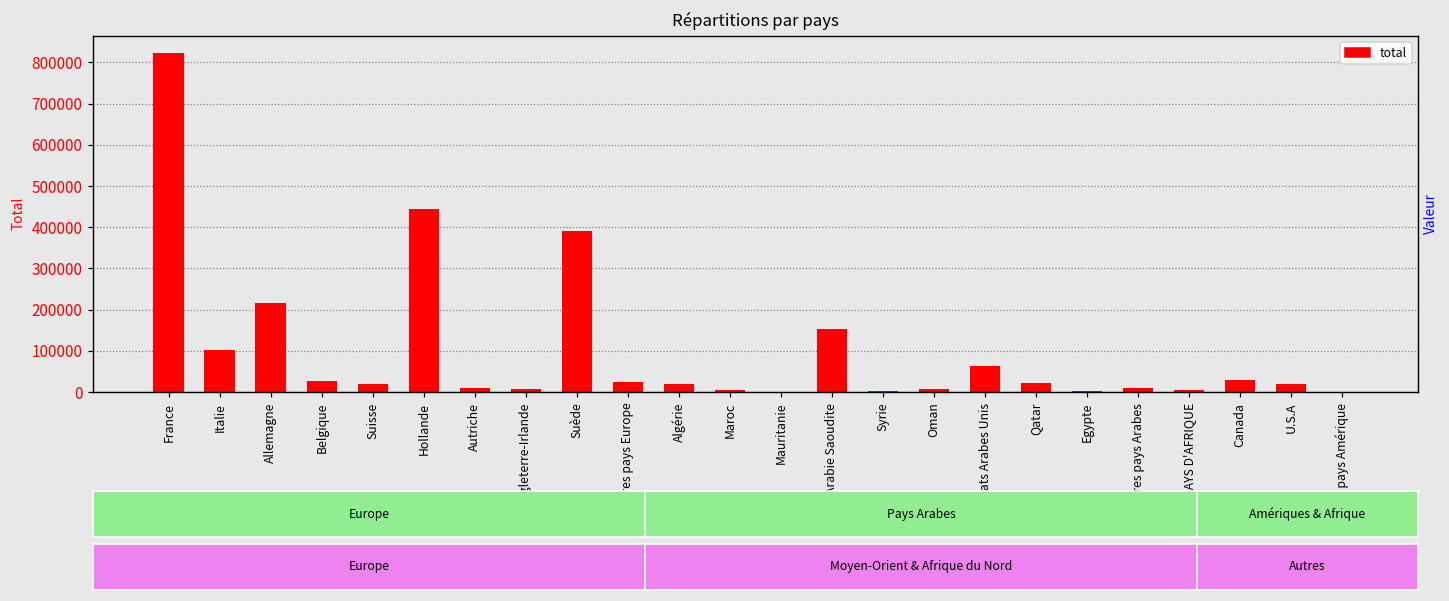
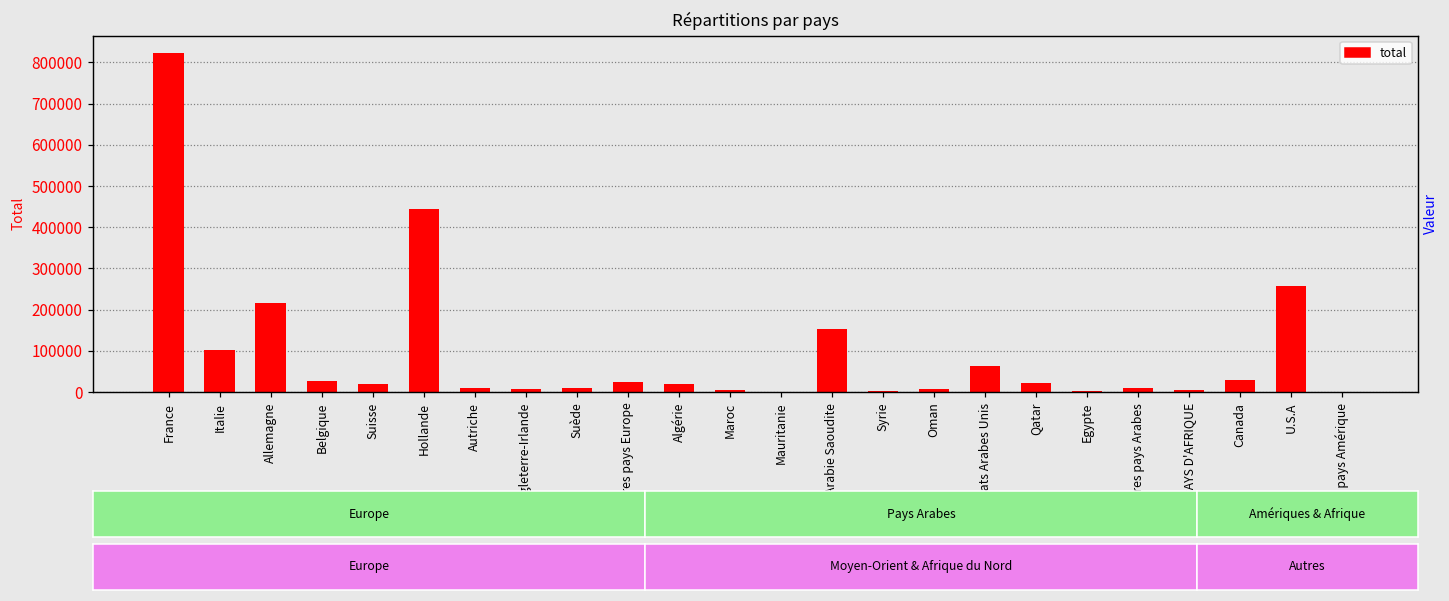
  {
    "France": 820000,
    "Italie": 100000,
    "Allemagne": 220000,
    "Belgique": 30000,
    "Suisse": 20000,
    "Hollande": 450000,
    "Autriche": 10000,
    "Angleterre-Irlande": 10000,
-   "Suède": 390000,
+   "Suède": 10000,
    "Autres pays Europe": 20000,
    "Algérie": 20000,
    "Arabie Saoudite": 150000,
    "Oman": 10000,
    "Emirats Arabes Unis": 60000,
    "Qatar": 20000,
    "Autres pays Arabes": 10000,
    "Canada": 30000,
-   "U.S.A": 20000
+   "U.S.A": 260000
  }
